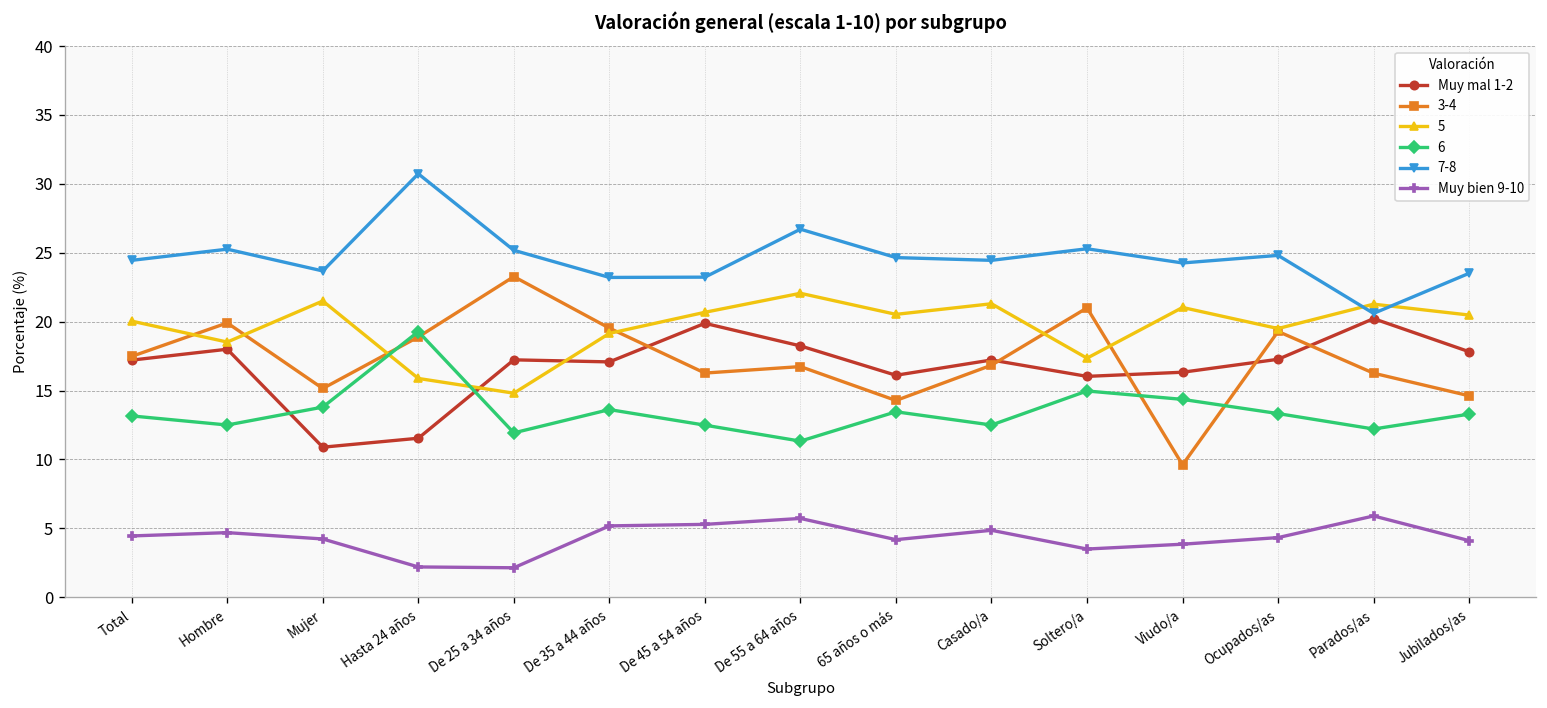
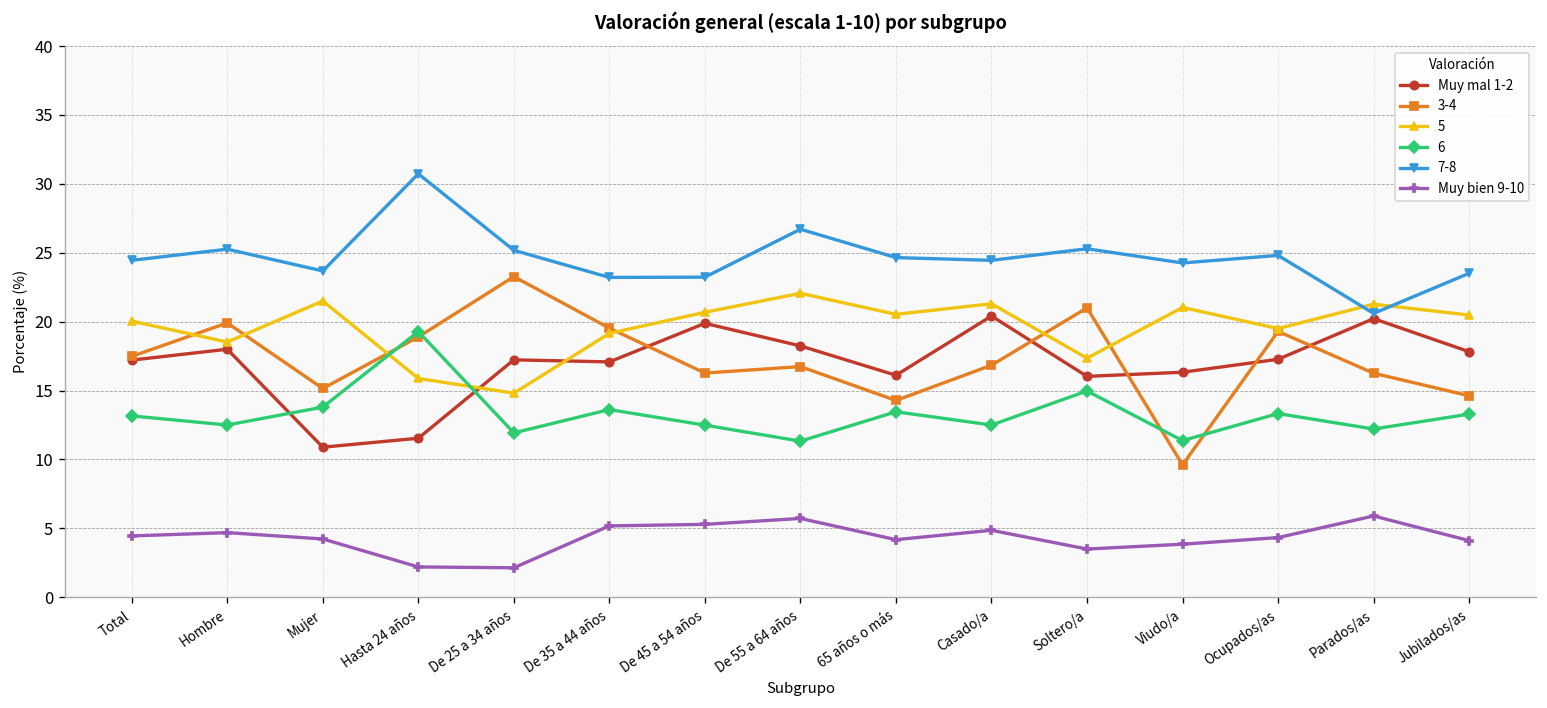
  {
    "Muy mal 1-2": {
      "Total": 17.2,
      "Hombre": 18.0,
      "Mujer": 10.9,
      "Hasta 24 años": 11.5,
      "De 25 a 34 años": 17.2,
      "De 35 a 44 años": 17.1,
      "De 45 a 54 años": 19.9,
      "De 55 a 64 años": 18.2,
      "65 años o más": 16.1,
-     "Casado/a": 17.2,
+     "Casado/a": 20.4,
      "Soltero/a": 16.0,
      "Viudo/a": 16.3,
      "Ocupados/as": 17.3,
      "Parados/as": 20.2,
      "Jubilados/as": 17.8
    },
    "3-4": {
      "Total": 17.5,
      "Hombre": 19.9,
      "Mujer": 15.2,
      "Hasta 24 años": 18.9,
      "De 25 a 34 años": 23.3,
      "De 35 a 44 años": 19.5,
      "De 45 a 54 años": 16.3,
      "De 55 a 64 años": 16.7,
      "65 años o más": 14.3,
      "Casado/a": 16.8,
      "Soltero/a": 21.0,
      "Viudo/a": 9.6,
      "Parados/as": 16.3,
      "Jubilados/as": 14.6
    },
    "5": {
      "Total": 20.0,
      "Hombre": 18.5,
      "Mujer": 21.5,
      "Hasta 24 años": 15.9,
      "De 25 a 34 años": 14.8,
      "De 35 a 44 años": 19.2,
      "De 45 a 54 años": 20.7,
      "De 55 a 64 años": 22.1,
      "65 años o más": 20.5,
      "Casado/a": 21.3,
      "Soltero/a": 17.4,
      "Viudo/a": 21.0,
      "Parados/as": 21.3,
      "Jubilados/as": 20.5
    },
    "6": {
      "Total": 13.2,
      "Hombre": 12.5,
      "Mujer": 13.8,
      "Hasta 24 años": 19.3,
      "De 25 a 34 años": 11.9,
      "De 35 a 44 años": 13.6,
      "De 45 a 54 años": 12.5,
      "De 55 a 64 años": 11.3,
      "65 años o más": 13.5,
      "Casado/a": 12.5,
      "Soltero/a": 15.0,
-     "Viudo/a": 14.4,
+     "Viudo/a": 11.4,
      "Ocupados/as": 13.3,
      "Parados/as": 12.2,
      "Jubilados/as": 13.3
    },
    "7-8": {
      "Total": 24.5,
      "Hombre": 25.3,
      "Mujer": 23.7,
      "Hasta 24 años": 30.7,
      "De 25 a 34 años": 25.2,
      "De 35 a 44 años": 23.2,
      "De 45 a 54 años": 23.2,
      "De 55 a 64 años": 26.7,
      "65 años o más": 24.7,
      "Casado/a": 24.5,
      "Soltero/a": 25.3,
      "Viudo/a": 24.3,
      "Ocupados/as": 24.8,
      "Parados/as": 20.6,
      "Jubilados/as": 23.5
    },
    "Muy bien 9-10": {
      "Total": 4.5,
      "Hombre": 4.7,
      "Mujer": 4.2,
      "Hasta 24 años": 2.2,
      "De 25 a 34 años": 2.1,
      "De 35 a 44 años": 5.2,
      "De 45 a 54 años": 5.3,
      "De 55 a 64 años": 5.7,
      "65 años o más": 4.2,
      "Casado/a": 4.9,
      "Soltero/a": 3.5,
      "Viudo/a": 3.9,
      "Ocupados/as": 4.3,
      "Parados/as": 5.9,
      "Jubilados/as": 4.1
    }
  }
